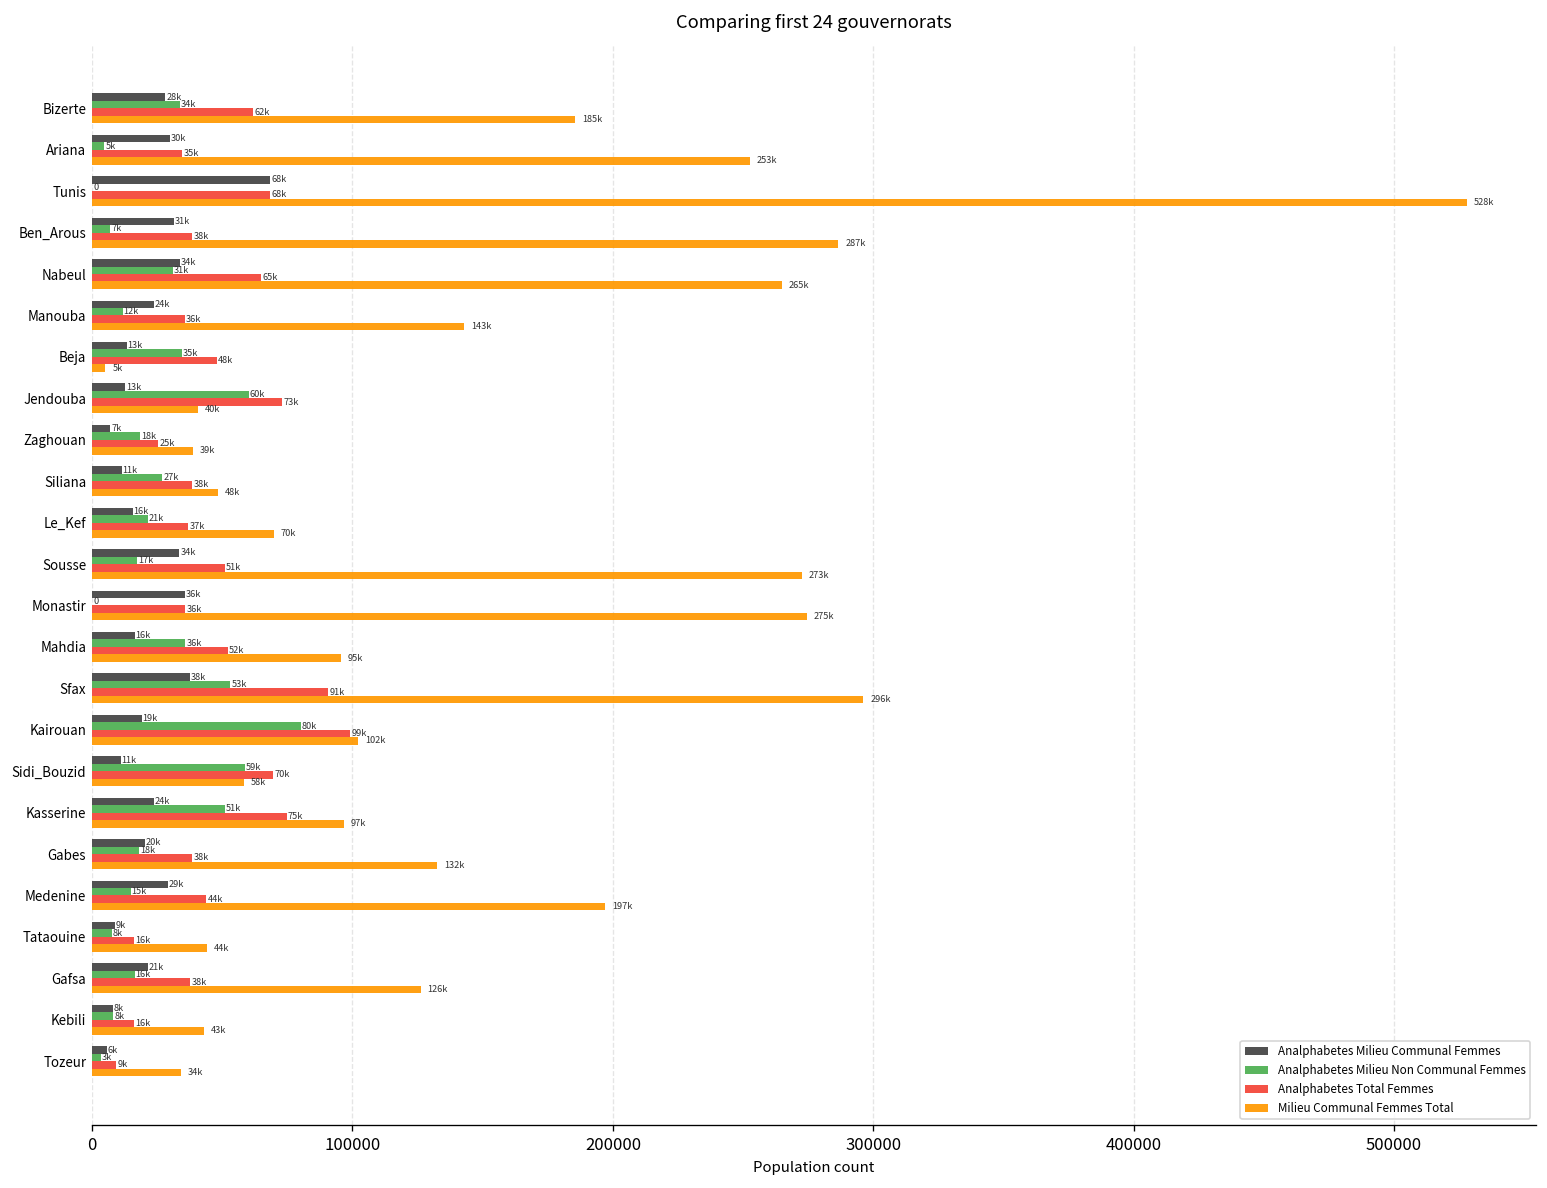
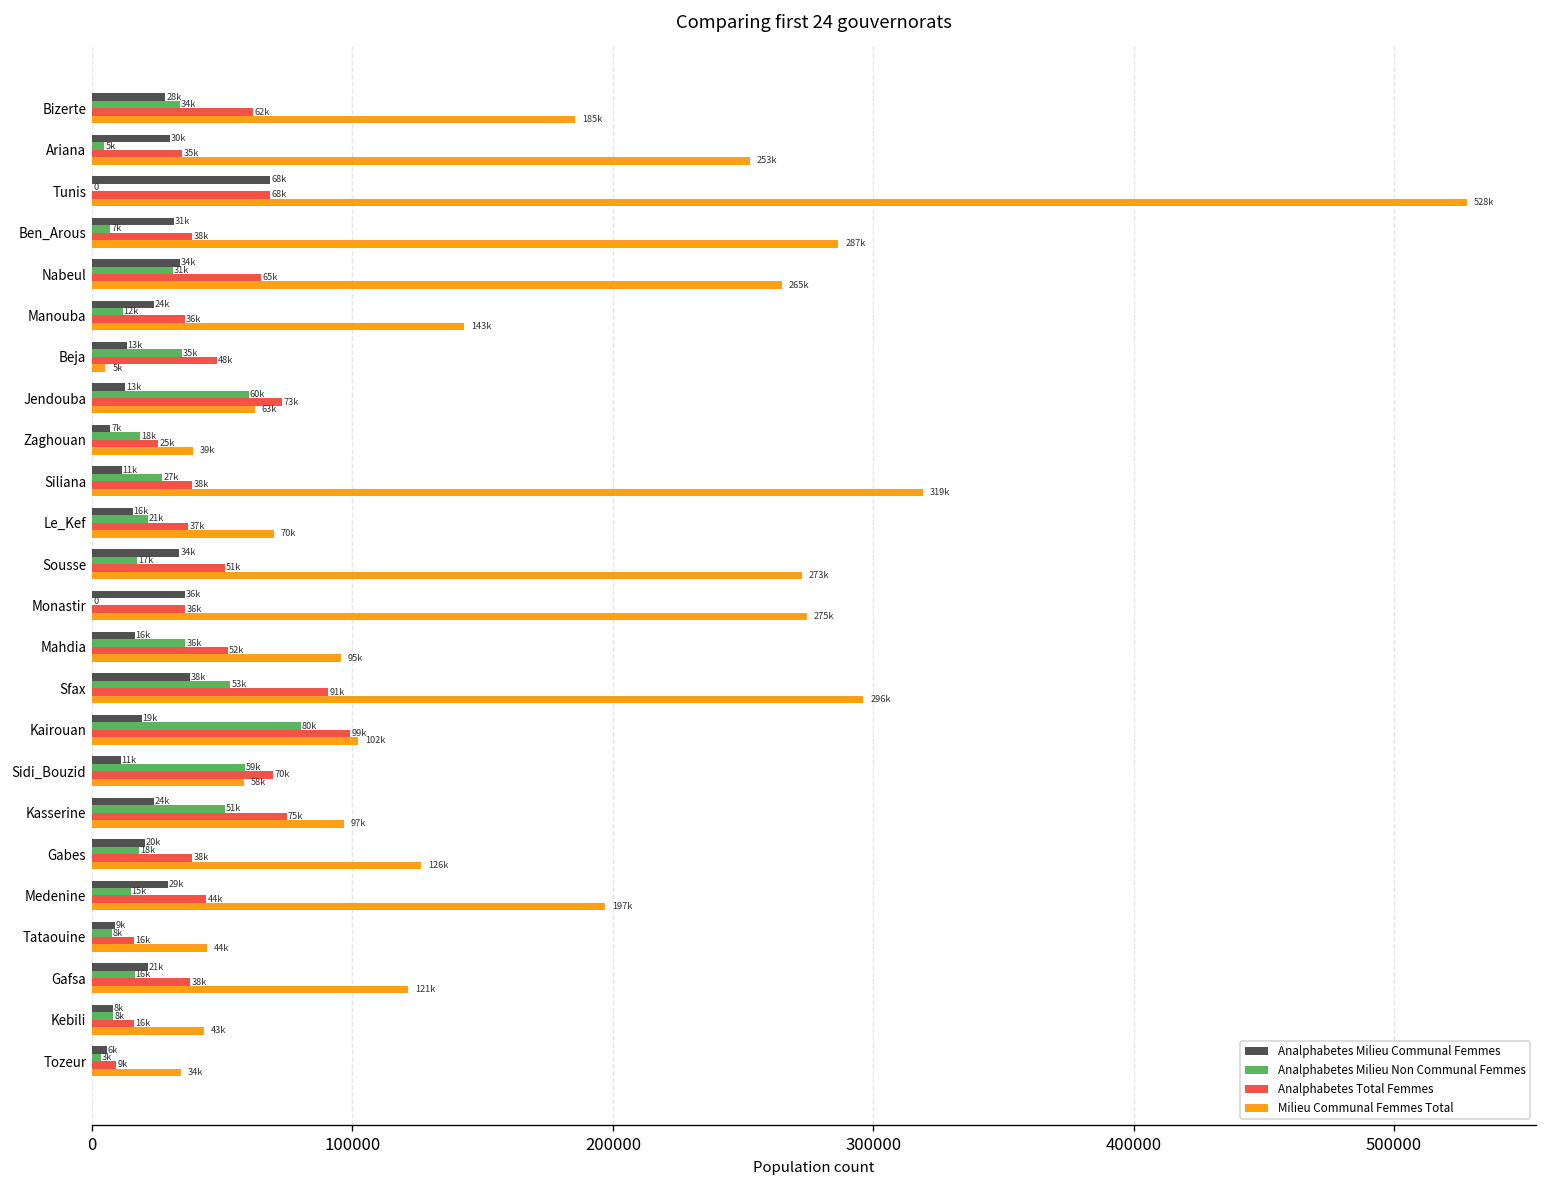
  {
    "Analphabetes Milieu Communal Femmes": {
      "Bizerte": "28k",
      "Ariana": "30k",
      "Tunis": "68k",
      "Ben_Arous": "31k",
      "Nabeul": "34k",
      "Manouba": "24k",
      "Beja": "13k",
      "Jendouba": "13k",
      "Zaghouan": "7k",
      "Siliana": "11k",
      "Le_Kef": "16k",
      "Sousse": "34k",
      "Monastir": "36k",
      "Mahdia": "16k",
      "Sfax": "38k",
      "Kairouan": "19k",
      "Sidi_Bouzid": "11k",
      "Kasserine": "24k",
      "Gabes": "20k",
      "Medenine": "29k",
      "Gafsa": "21k",
      "Tozeur": "6k"
    },
    "Analphabetes Milieu Non Communal Femmes": {
      "Bizerte": "34k",
      "Ariana": "5k",
      "Tunis": "0",
      "Ben_Arous": "7k",
      "Nabeul": "31k",
      "Manouba": "12k",
      "Beja": "35k",
      "Jendouba": "60k",
      "Zaghouan": "18k",
      "Siliana": "27k",
      "Le_Kef": "21k",
      "Sousse": "17k",
      "Monastir": "0",
      "Mahdia": "36k",
      "Sfax": "53k",
      "Kairouan": "80k",
      "Sidi_Bouzid": "59k",
      "Kasserine": "51k",
      "Gabes": "18k",
      "Medenine": "15k",
      "Gafsa": "16k",
      "Tozeur": "3k"
    },
    "Analphabetes Total Femmes": {
      "Bizerte": "62k",
      "Ariana": "35k",
      "Tunis": "68k",
      "Ben_Arous": "38k",
      "Nabeul": "65k",
      "Manouba": "36k",
      "Beja": "48k",
      "Jendouba": "73k",
      "Zaghouan": "25k",
      "Siliana": "38k",
      "Le_Kef": "37k",
      "Sousse": "51k",
      "Monastir": "36k",
      "Mahdia": "52k",
      "Sfax": "91k",
      "Kairouan": "99k",
      "Sidi_Bouzid": "70k",
      "Kasserine": "75k",
      "Gabes": "38k",
      "Medenine": "44k",
      "Tataouine": "16k",
      "Gafsa": "38k",
      "Kebili": "16k",
      "Tozeur": "9k"
    },
    "Milieu Communal Femmes Total": {
      "Bizerte": "185k",
      "Ariana": "253k",
      "Tunis": "528k",
      "Ben_Arous": "287k",
      "Nabeul": "265k",
      "Manouba": "143k",
      "Beja": "5k",
-     "Jendouba": "40k",
+     "Jendouba": "63k",
      "Zaghouan": "39k",
-     "Siliana": "48k",
+     "Siliana": "319k",
      "Le_Kef": "70k",
      "Sousse": "273k",
      "Monastir": "275k",
      "Mahdia": "95k",
      "Sfax": "296k",
      "Kairouan": "102k",
      "Sidi_Bouzid": "58k",
      "Kasserine": "97k",
-     "Gabes": "132k",
+     "Gabes": "126k",
      "Medenine": "197k",
      "Tataouine": "44k",
-     "Gafsa": "126k",
+     "Gafsa": "121k",
      "Kebili": "43k",
      "Tozeur": "34k"
    }
  }
